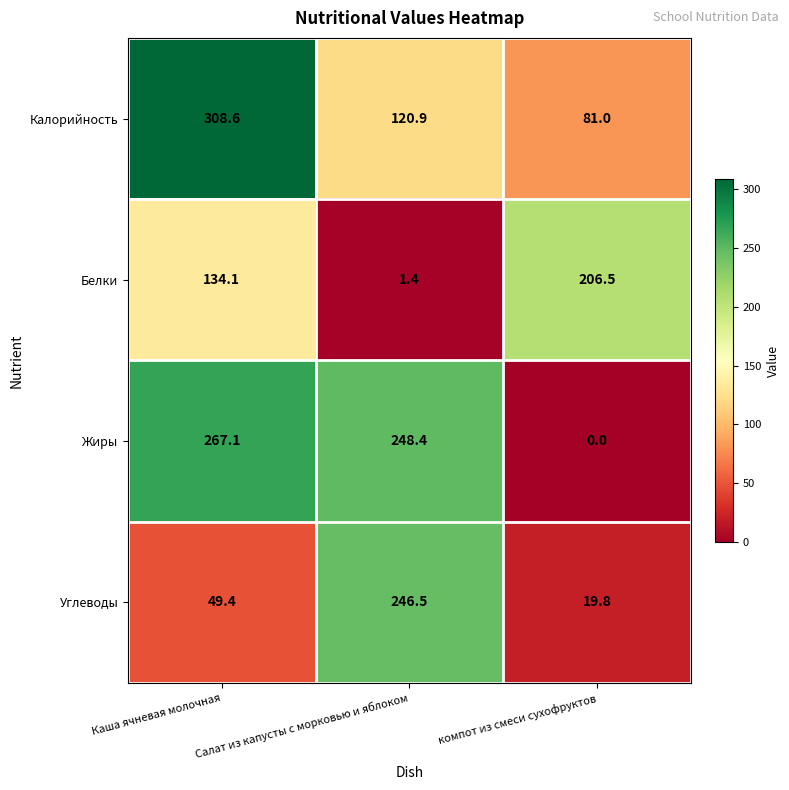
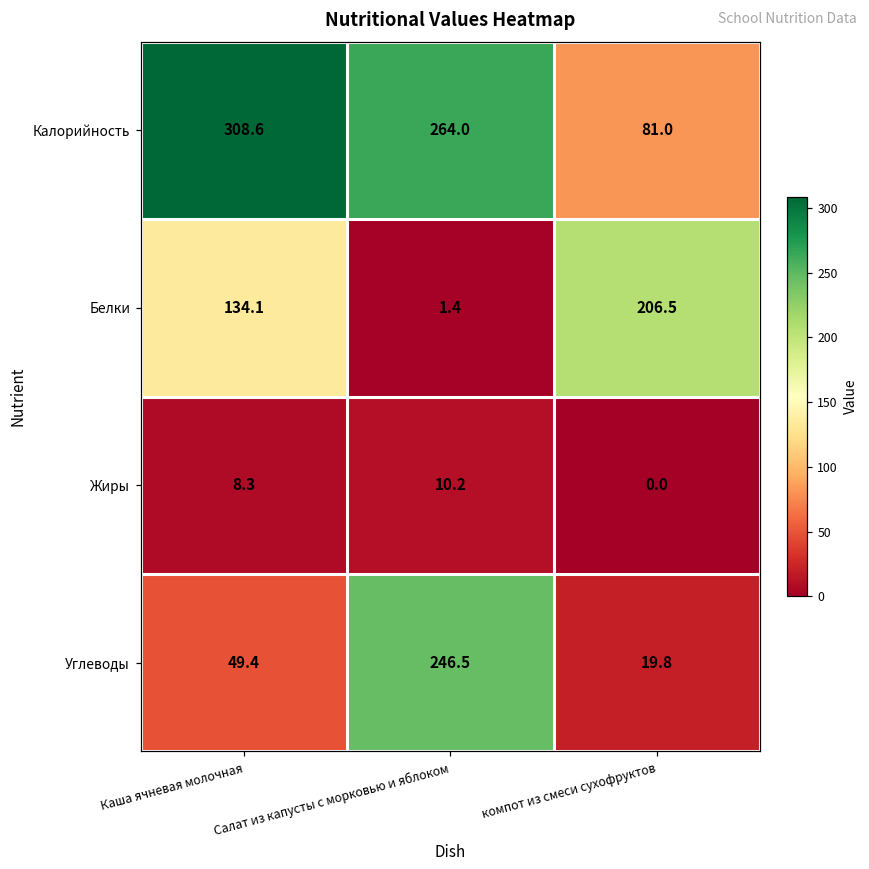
  {
    "Калорийность": {
      "Каша ячневая молочная": 308.6,
-     "Салат из капусты с морковью и яблоком": 120.9,
+     "Салат из капусты с морковью и яблоком": 264.0,
      "компот из смеси сухофруктов": 81.0
    },
    "Белки": {
      "Каша ячневая молочная": 134.1,
      "Салат из капусты с морковью и яблоком": 1.4,
      "компот из смеси сухофруктов": 206.5
    },
    "Жиры": {
-     "Каша ячневая молочная": 267.1,
-     "Салат из капусты с морковью и яблоком": 248.4,
+     "Каша ячневая молочная": 8.3,
+     "Салат из капусты с морковью и яблоком": 10.2,
      "компот из смеси сухофруктов": 0.0
    },
    "Углеводы": {
      "Каша ячневая молочная": 49.4,
      "Салат из капусты с морковью и яблоком": 246.5,
      "компот из смеси сухофруктов": 19.8
    }
  }
